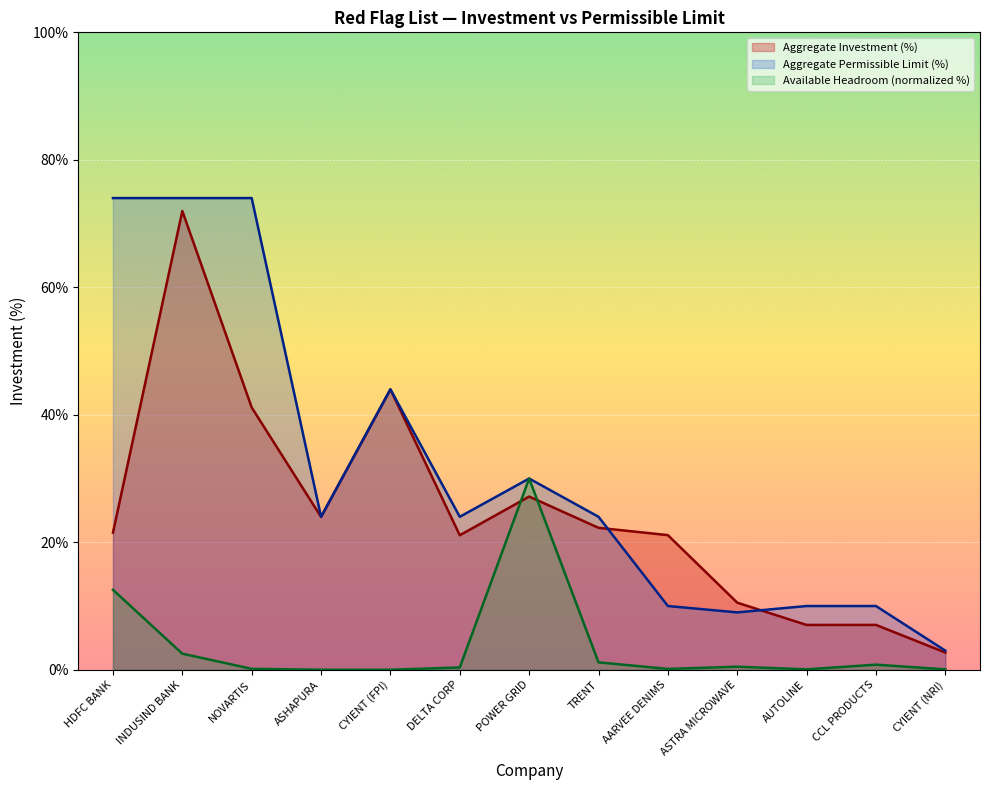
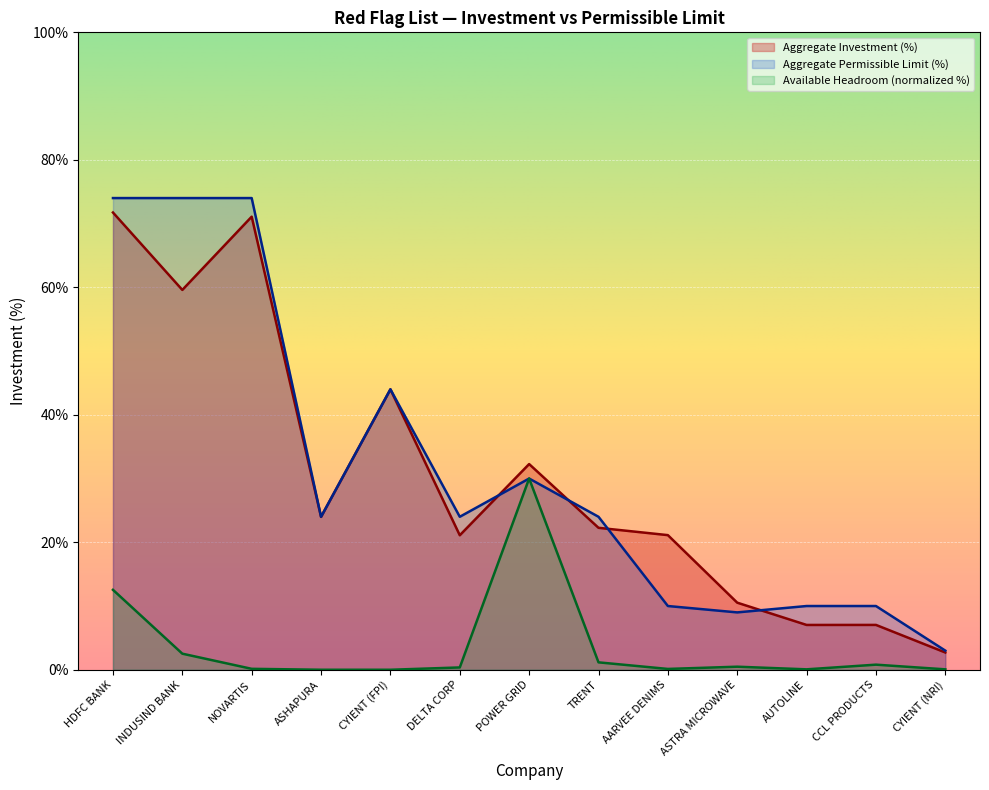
  {
    "Aggregate Investment (%)": {
-     "HDFC BANK": "22%",
-     "INDUSIND BANK": "72%",
-     "NOVARTIS": "41%",
+     "HDFC BANK": "72%",
+     "INDUSIND BANK": "60%",
+     "NOVARTIS": "71%",
      "DELTA CORP": "21%",
-     "POWER GRID": "27%",
+     "POWER GRID": "32%",
      "TRENT": "22%",
      "AARVEE DENIMS": "21%",
      "ASTRA MICROWAVE": "11%",
      "AUTOLINE": "7%",
      "CCL PRODUCTS": "7%"
    }
  }
